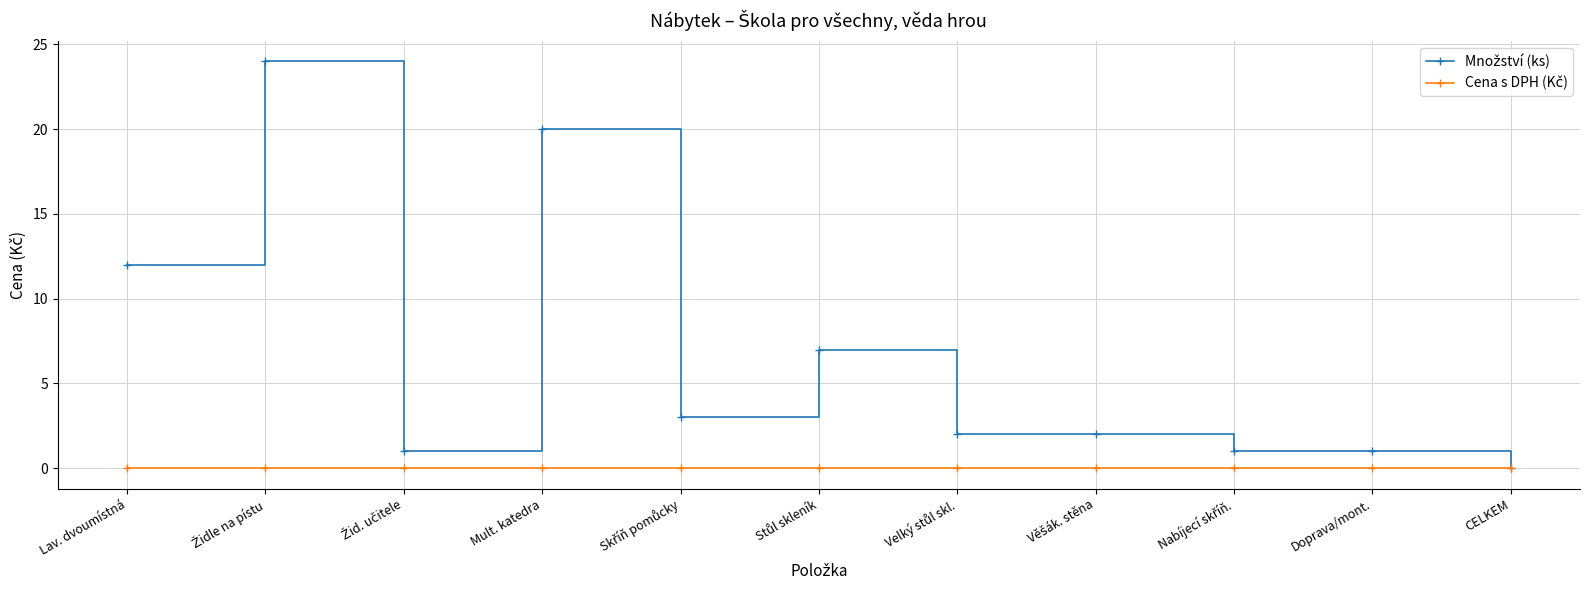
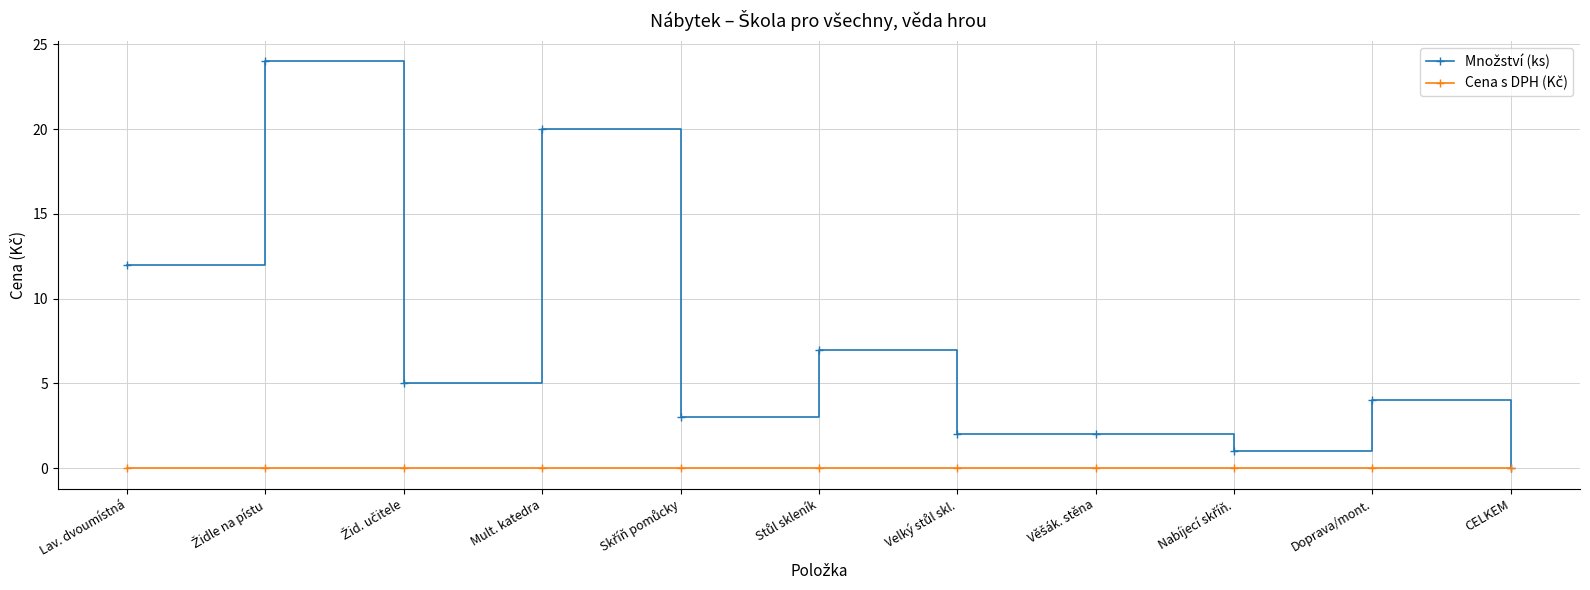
  {
    "Množství (ks)": {
      "Lav. dvoumístná": 12,
      "Židle na pístu": 24,
-     "Žid. učitele": 1,
+     "Žid. učitele": 5,
      "Mult. katedra": 20,
      "Skříň pomůcky": 3,
      "Stůl skleník": 7,
      "Velký stůl skl.": 2,
      "Věšák. stěna": 2,
      "Nabíjecí skříň.": 1,
-     "Doprava/mont.": 1
+     "Doprava/mont.": 4
    },
    "Cena s DPH (Kč)": {
      "Lav. dvoumístná": 0,
      "Židle na pístu": 0,
      "Žid. učitele": 0,
      "Mult. katedra": 0,
      "Skříň pomůcky": 0,
      "Stůl skleník": 0,
      "Velký stůl skl.": 0,
      "Věšák. stěna": 0,
      "Nabíjecí skříň.": 0,
      "Doprava/mont.": 0
    }
  }
